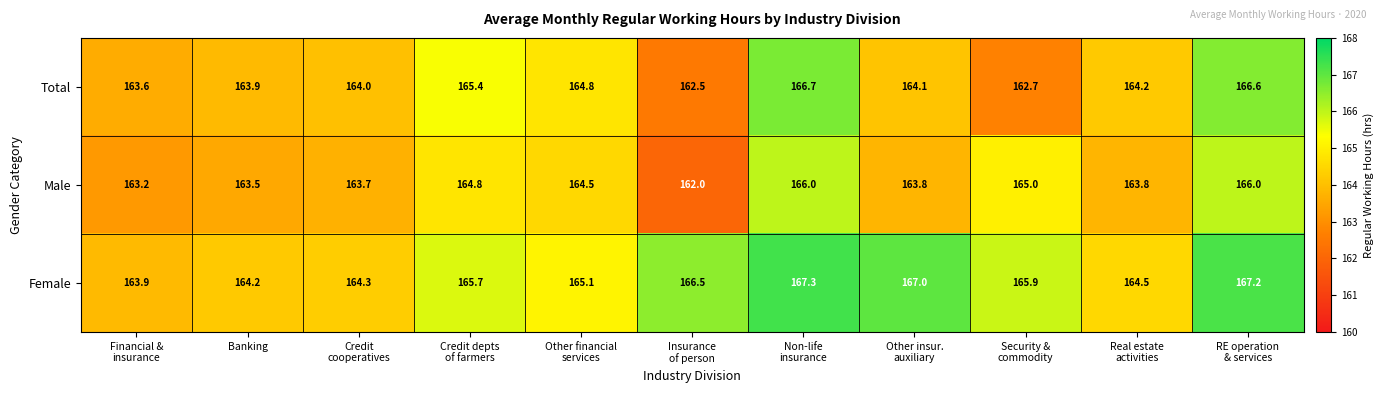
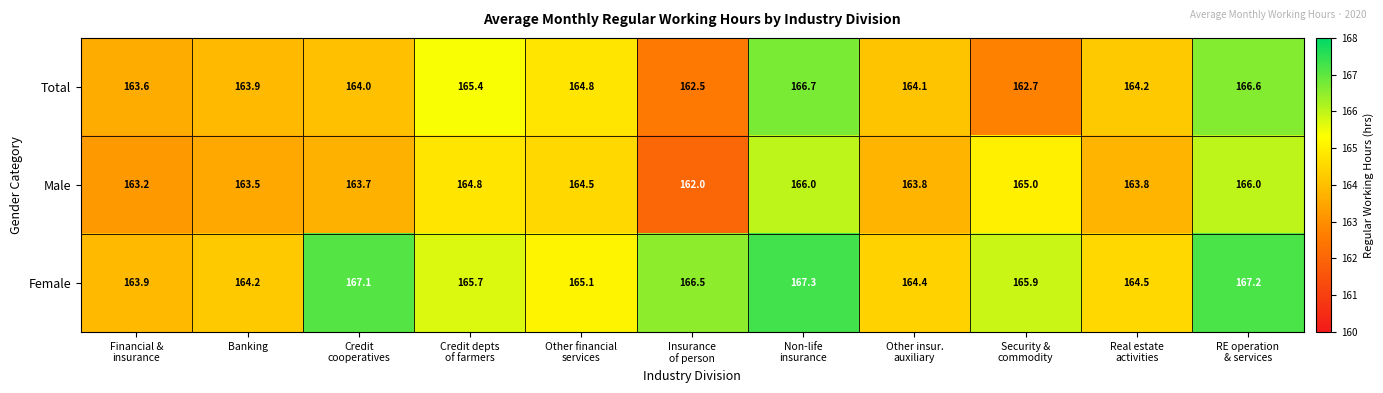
  {
    "Total": {
      "Financial & insurance": 163.6,
      "Banking": 163.9,
      "Credit cooperatives": 164.0,
      "Credit depts of farmers": 165.4,
      "Other financial services": 164.8,
      "Insurance of person": 162.5,
      "Non-life insurance": 166.7,
      "Other insur. auxiliary": 164.1,
      "Security & commodity": 162.7,
      "Real estate activities": 164.2,
      "RE operation & services": 166.6
    },
    "Male": {
      "Financial & insurance": 163.2,
      "Banking": 163.5,
      "Credit cooperatives": 163.7,
      "Credit depts of farmers": 164.8,
      "Other financial services": 164.5,
      "Insurance of person": 162.0,
      "Non-life insurance": 166.0,
      "Other insur. auxiliary": 163.8,
      "Security & commodity": 165.0,
      "Real estate activities": 163.8,
      "RE operation & services": 166.0
    },
    "Female": {
      "Financial & insurance": 163.9,
      "Banking": 164.2,
-     "Credit cooperatives": 164.3,
+     "Credit cooperatives": 167.1,
      "Credit depts of farmers": 165.7,
      "Other financial services": 165.1,
      "Insurance of person": 166.5,
      "Non-life insurance": 167.3,
-     "Other insur. auxiliary": 167.0,
+     "Other insur. auxiliary": 164.4,
      "Security & commodity": 165.9,
      "Real estate activities": 164.5,
      "RE operation & services": 167.2
    }
  }
